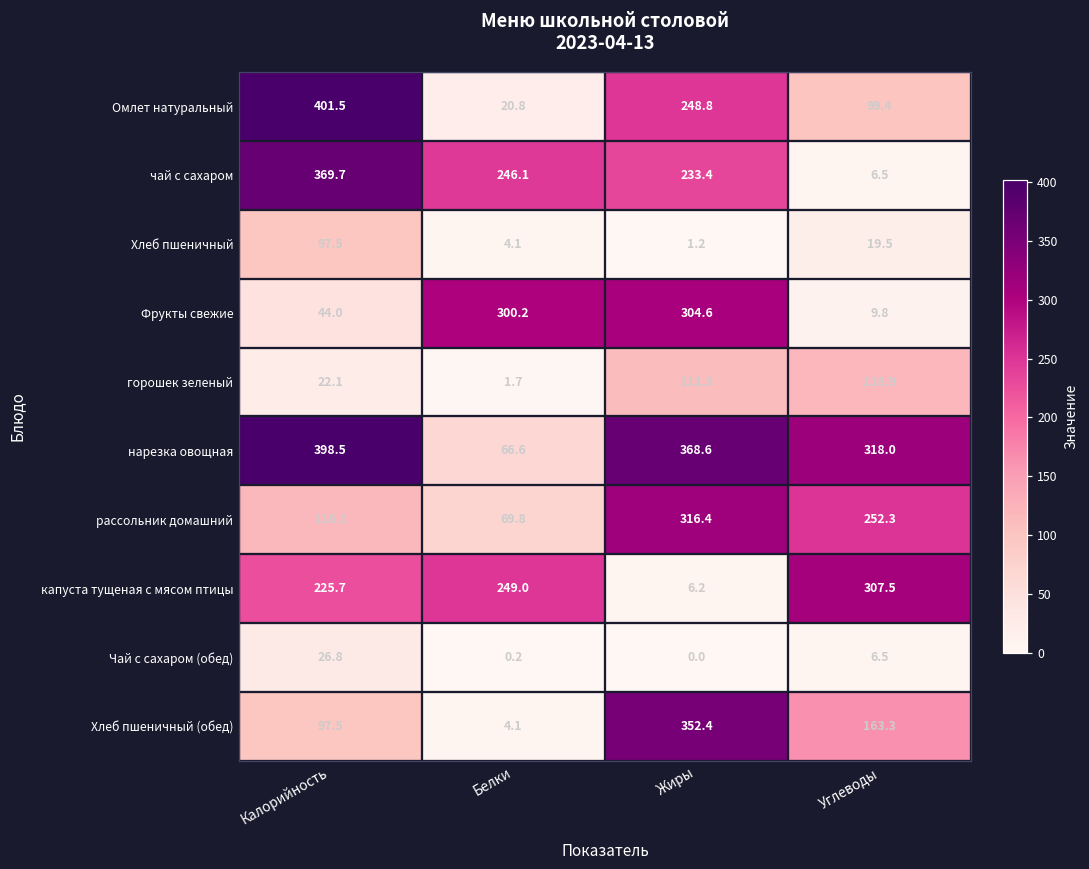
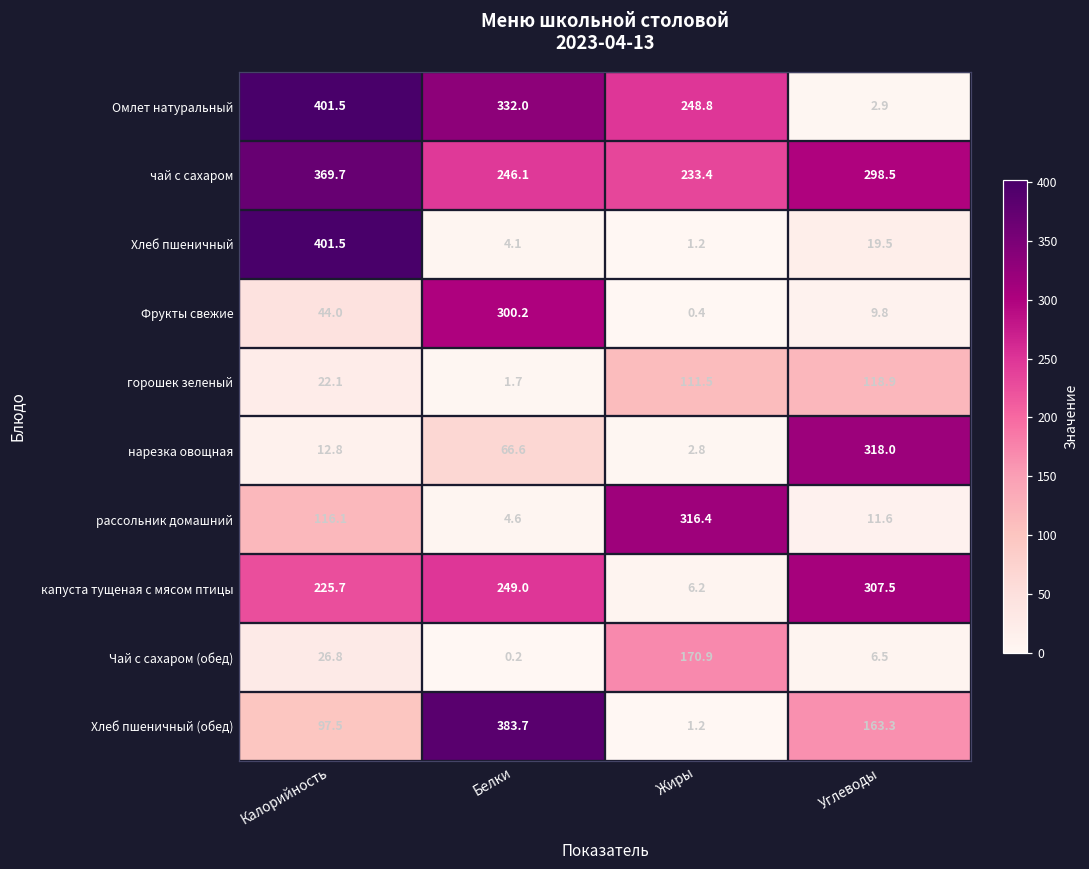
  {
    "Омлет натуральный": {
      "Калорийность": 401.5,
-     "Белки": 20.8,
+     "Белки": 332.0,
      "Жиры": 248.8,
-     "Углеводы": 99.4
+     "Углеводы": 2.9
    },
    "чай с сахаром": {
      "Калорийность": 369.7,
      "Белки": 246.1,
      "Жиры": 233.4,
-     "Углеводы": 6.5
+     "Углеводы": 298.5
    },
    "Хлеб пшеничный": {
-     "Калорийность": 97.5,
+     "Калорийность": 401.5,
      "Белки": 4.1,
      "Жиры": 1.2,
      "Углеводы": 19.5
    },
    "Фрукты свежие": {
      "Калорийность": 44.0,
      "Белки": 300.2,
-     "Жиры": 304.6,
+     "Жиры": 0.4,
      "Углеводы": 9.8
    },
    "горошек зеленый": {
      "Калорийность": 22.1,
      "Белки": 1.7
    },
    "нарезка овощная": {
-     "Калорийность": 398.5,
+     "Калорийность": 12.8,
      "Белки": 66.6,
-     "Жиры": 368.6,
+     "Жиры": 2.8,
      "Углеводы": 318.0
    },
    "рассольник домашний": {
-     "Белки": 69.8,
+     "Белки": 4.6,
      "Жиры": 316.4,
-     "Углеводы": 252.3
+     "Углеводы": 11.6
    },
    "капуста тущеная с мясом птицы": {
      "Калорийность": 225.7,
      "Белки": 249.0,
      "Жиры": 6.2,
      "Углеводы": 307.5
    },
    "Чай с сахаром (обед)": {
      "Калорийность": 26.8,
      "Белки": 0.2,
-     "Жиры": 0.0,
+     "Жиры": 170.9,
      "Углеводы": 6.5
    },
    "Хлеб пшеничный (обед)": {
      "Калорийность": 97.5,
-     "Белки": 4.1,
-     "Жиры": 352.4,
+     "Белки": 383.7,
+     "Жиры": 1.2,
      "Углеводы": 163.3
    }
  }
